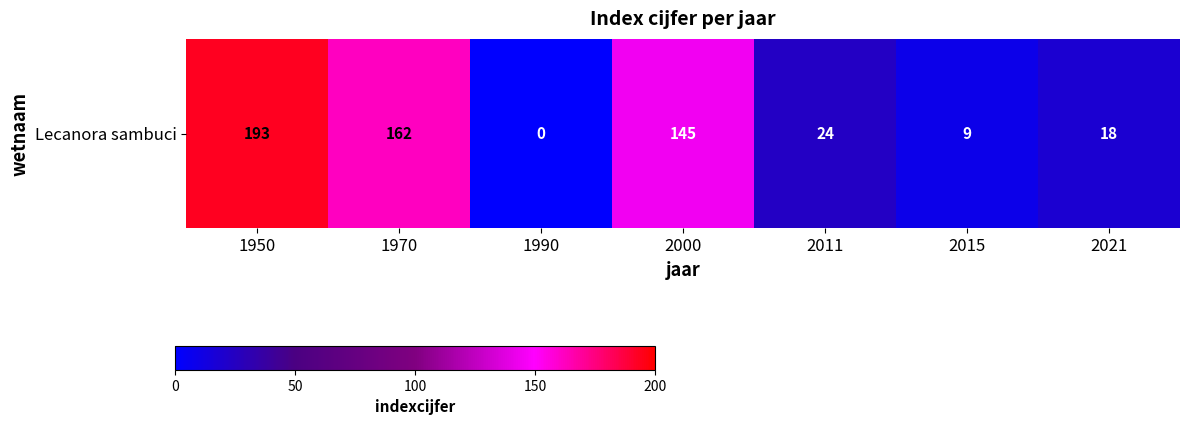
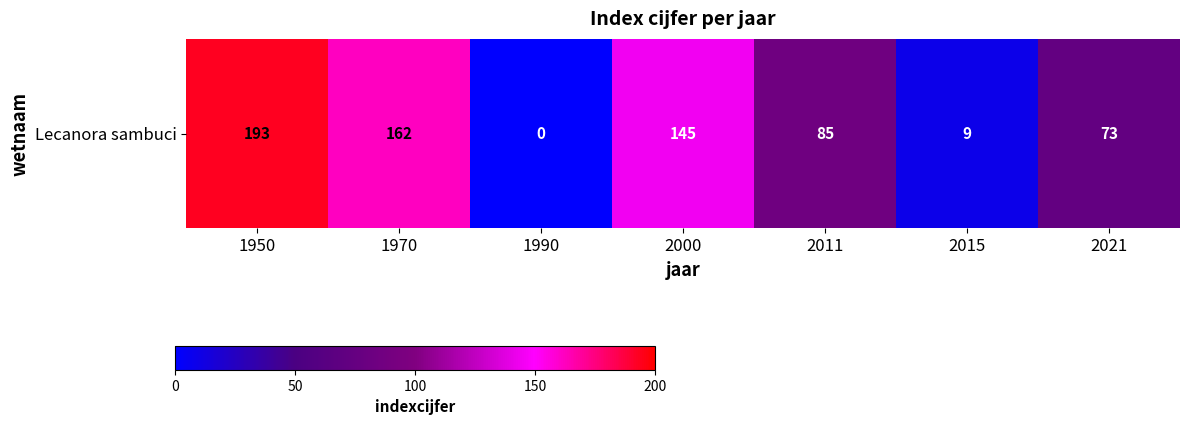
  {
    "Lecanora sambuci": {
      "1950": 193,
      "1970": 162,
      "1990": 0,
      "2000": 145,
-     "2011": 24,
+     "2011": 85,
      "2015": 9,
-     "2021": 18
+     "2021": 73
    }
  }
